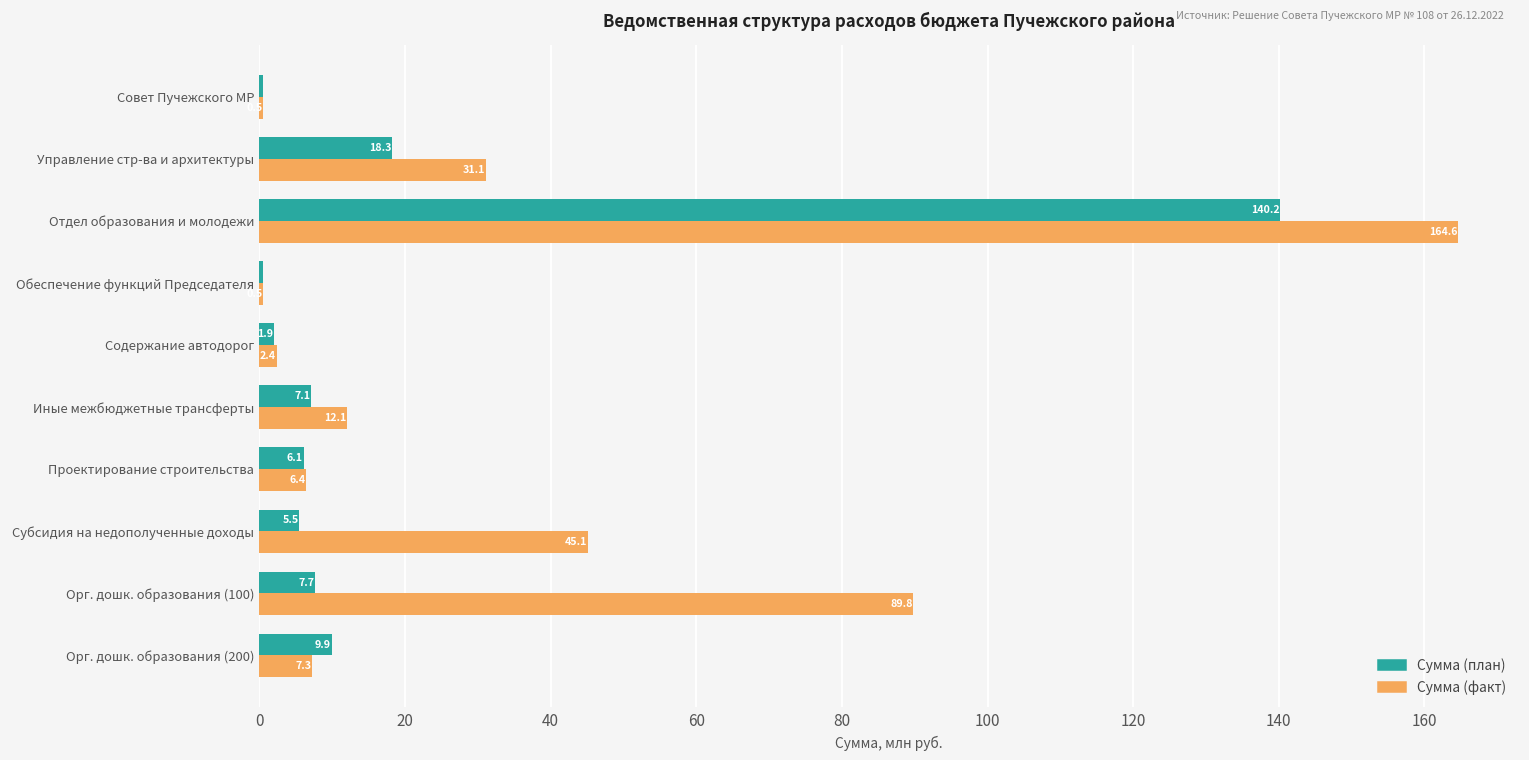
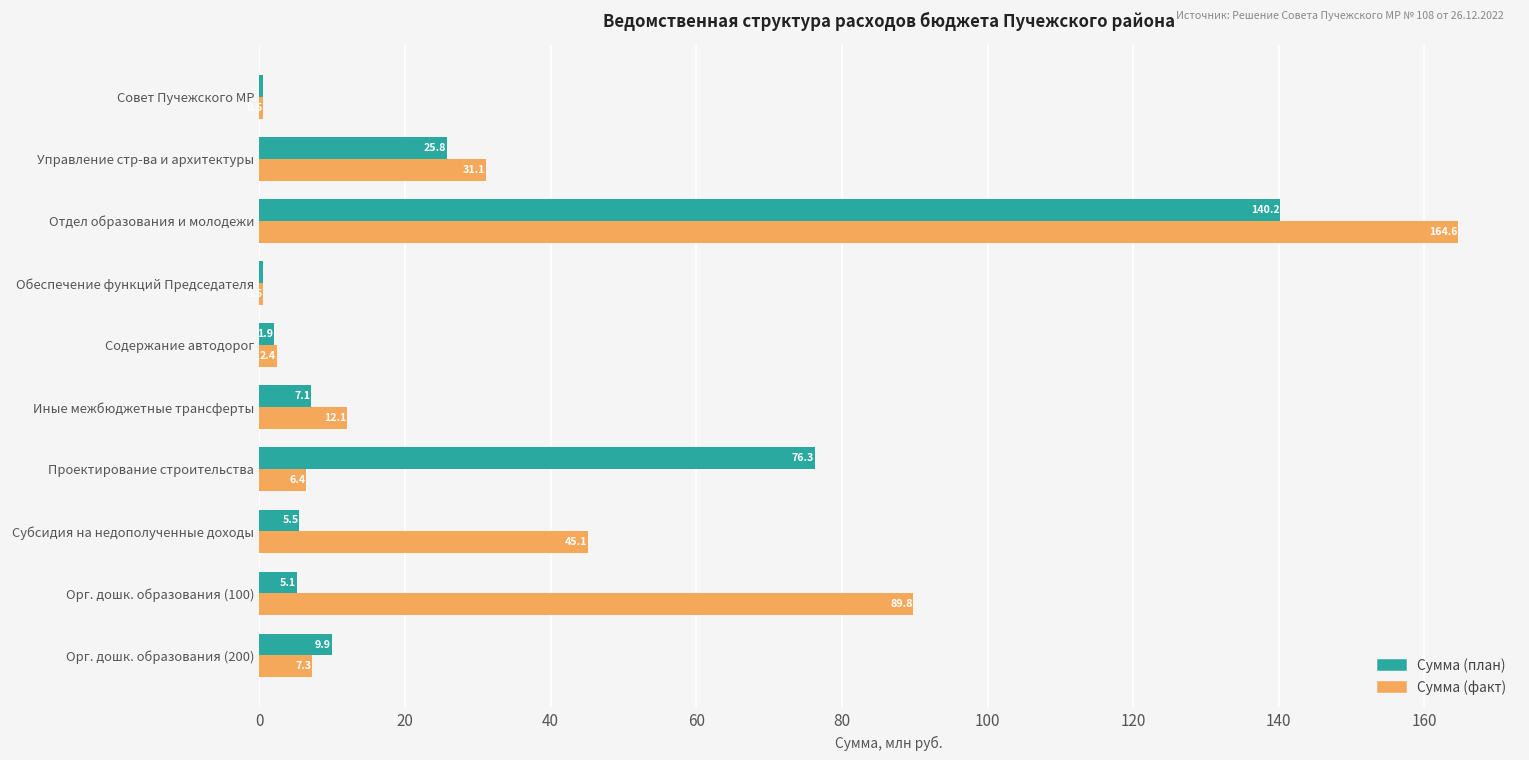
  {
    "Сумма (план)": {
-     "Управление стр-ва и архитектуры": 18.3,
+     "Управление стр-ва и архитектуры": 25.8,
      "Отдел образования и молодежи": 140.2,
      "Содержание автодорог": 1.9,
      "Иные межбюджетные трансферты": 7.1,
-     "Проектирование строительства": 6.1,
+     "Проектирование строительства": 76.3,
      "Субсидия на недополученные доходы": 5.5,
-     "Орг. дошк. образования (100)": 7.7,
+     "Орг. дошк. образования (100)": 5.1,
      "Орг. дошк. образования (200)": 9.9
    },
    "Сумма (факт)": {
      "Управление стр-ва и архитектуры": 31.1,
      "Отдел образования и молодежи": 164.6,
      "Содержание автодорог": 2.4,
      "Иные межбюджетные трансферты": 12.1,
      "Проектирование строительства": 6.4,
      "Субсидия на недополученные доходы": 45.1,
      "Орг. дошк. образования (100)": 89.8,
      "Орг. дошк. образования (200)": 7.3
    }
  }
